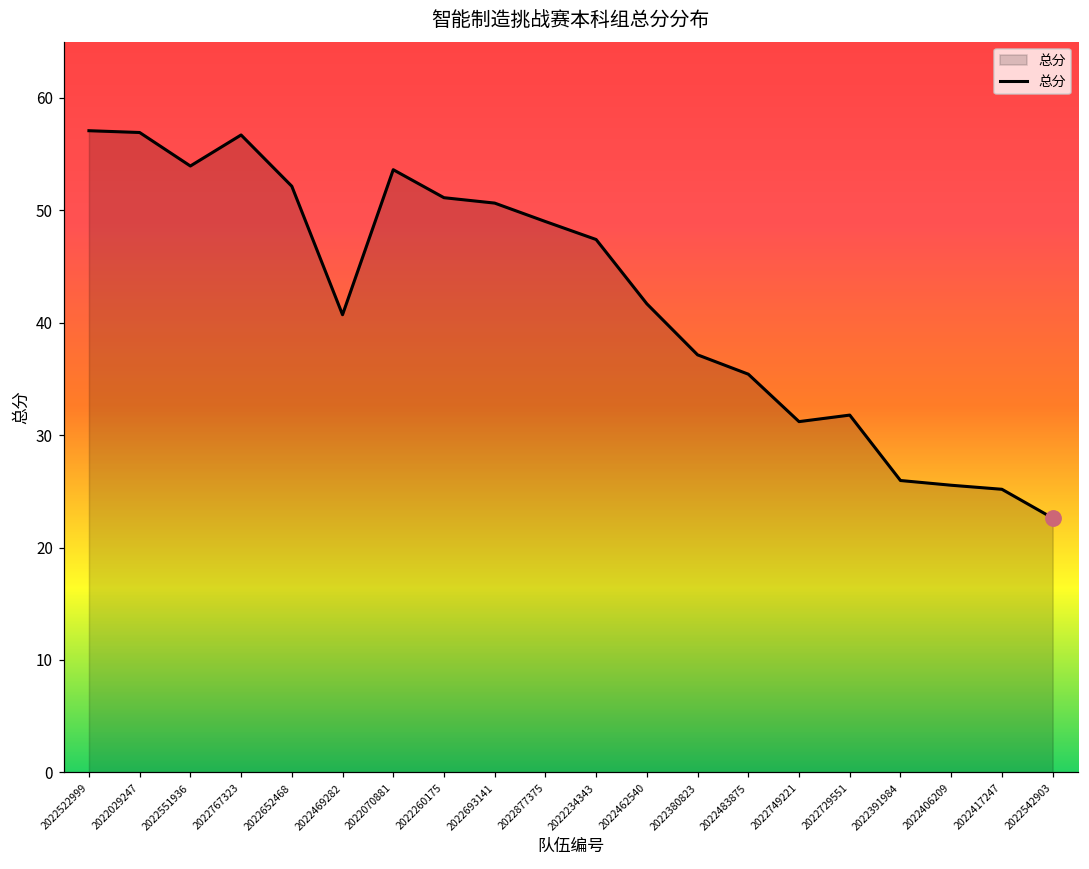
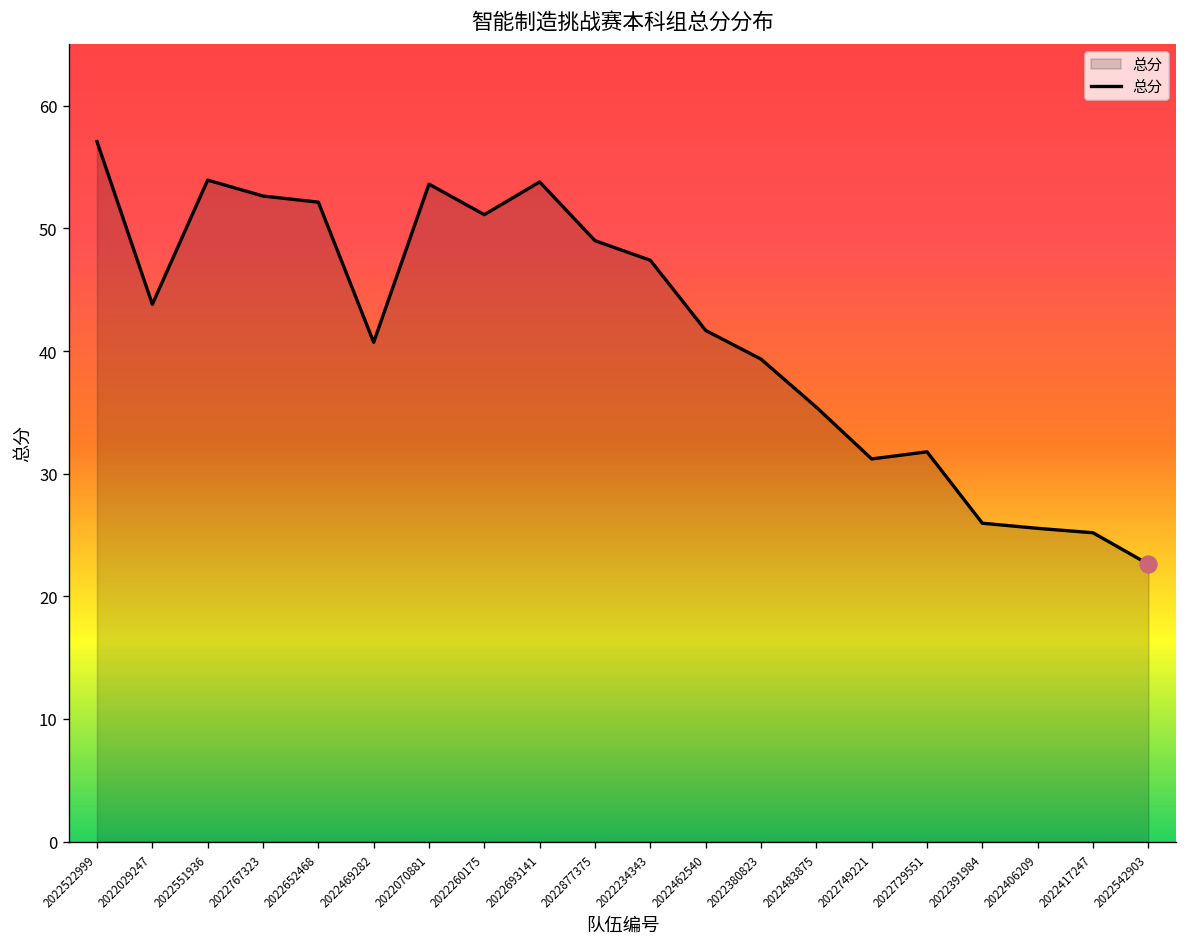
  {
    "总分": {
      "2022522999": 57.1,
-     "2022029247": 56.9,
+     "2022029247": 43.8,
      "2022551936": 53.9,
-     "2022767323": 56.7,
+     "2022767323": 52.6,
      "2022652468": 52.1,
      "2022469282": 40.7,
      "2022070881": 53.6,
      "2022260175": 51.1,
-     "2022693141": 50.6,
+     "2022693141": 53.8,
      "2022877375": 49.0,
      "2022234343": 47.4,
      "2022462540": 41.7,
-     "2022380823": 37.1,
+     "2022380823": 39.3,
      "2022483875": 35.4,
      "2022749221": 31.2,
      "2022729551": 31.8,
      "2022391984": 26.0,
      "2022406209": 25.5,
      "2022417247": 25.2
    }
  }
